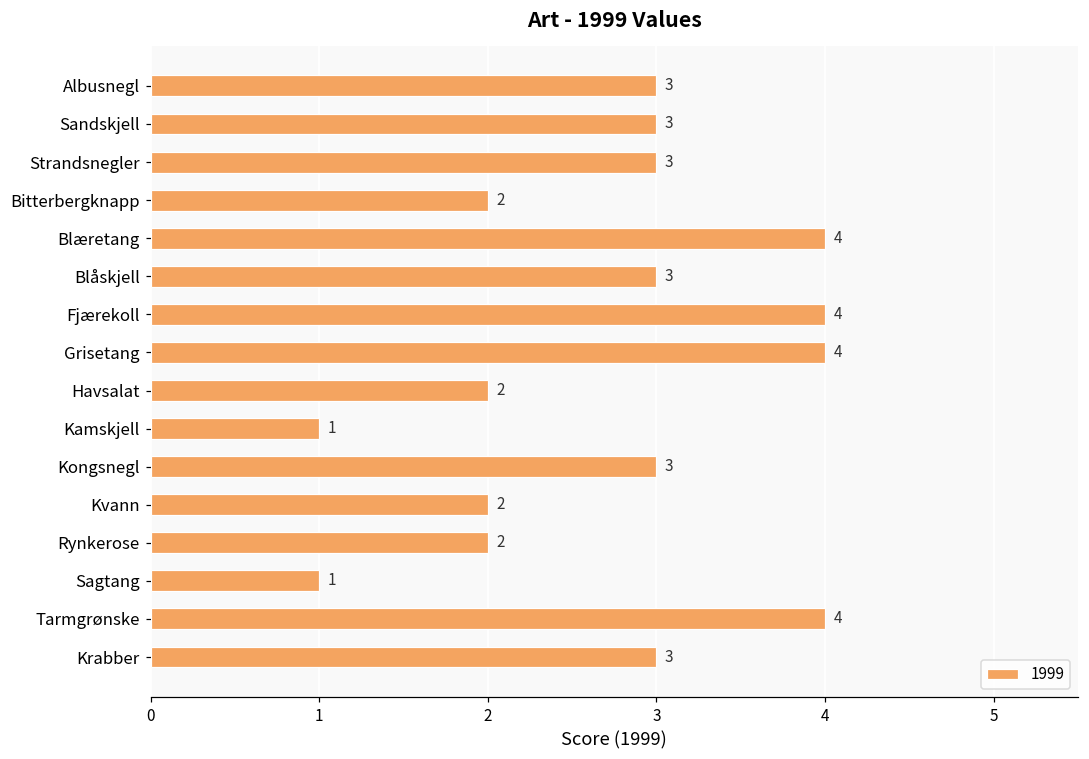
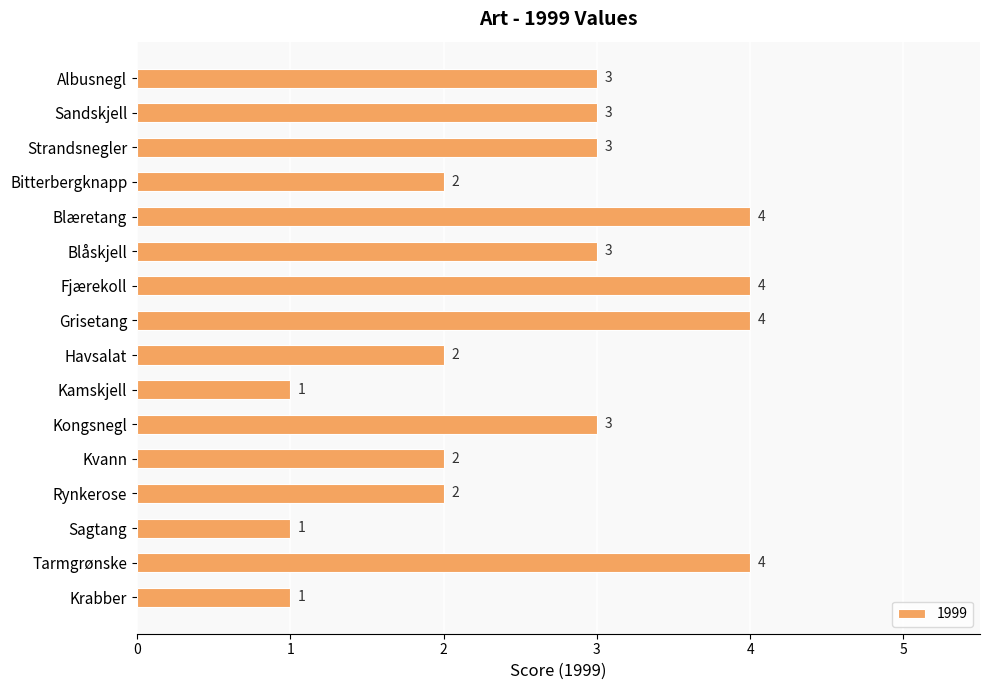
  {
    "Albusnegl": 3,
    "Sandskjell": 3,
    "Strandsnegler": 3,
    "Bitterbergknapp": 2,
    "Blæretang": 4,
    "Blåskjell": 3,
    "Fjærekoll": 4,
    "Grisetang": 4,
    "Havsalat": 2,
    "Kamskjell": 1,
    "Kongsnegl": 3,
    "Kvann": 2,
    "Rynkerose": 2,
    "Sagtang": 1,
    "Tarmgrønske": 4,
-   "Krabber": 3
+   "Krabber": 1
  }
